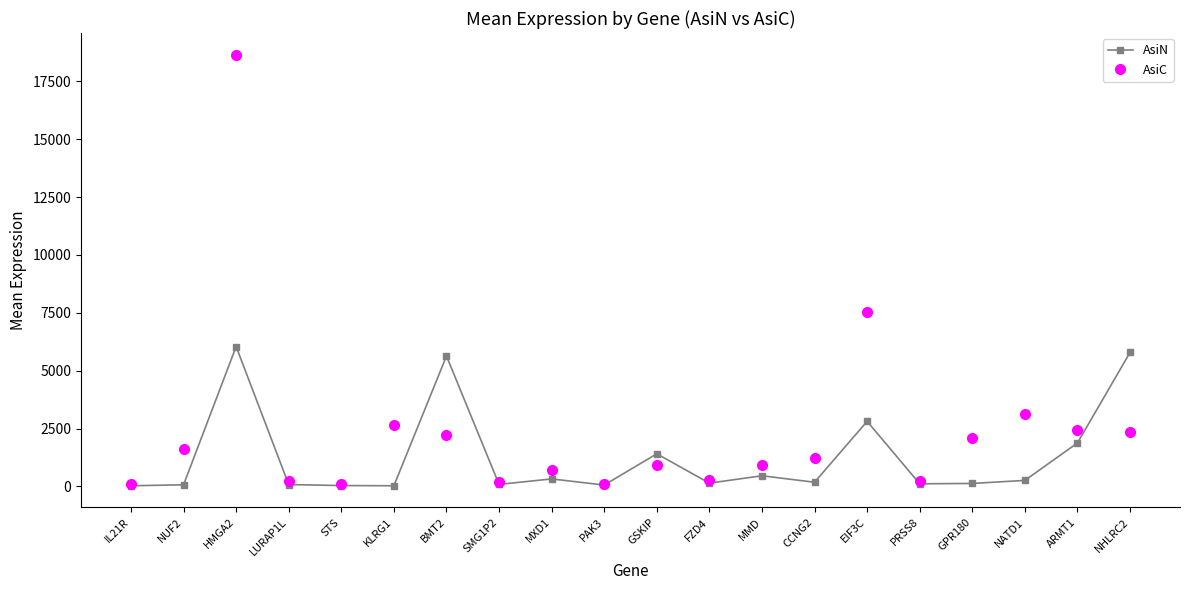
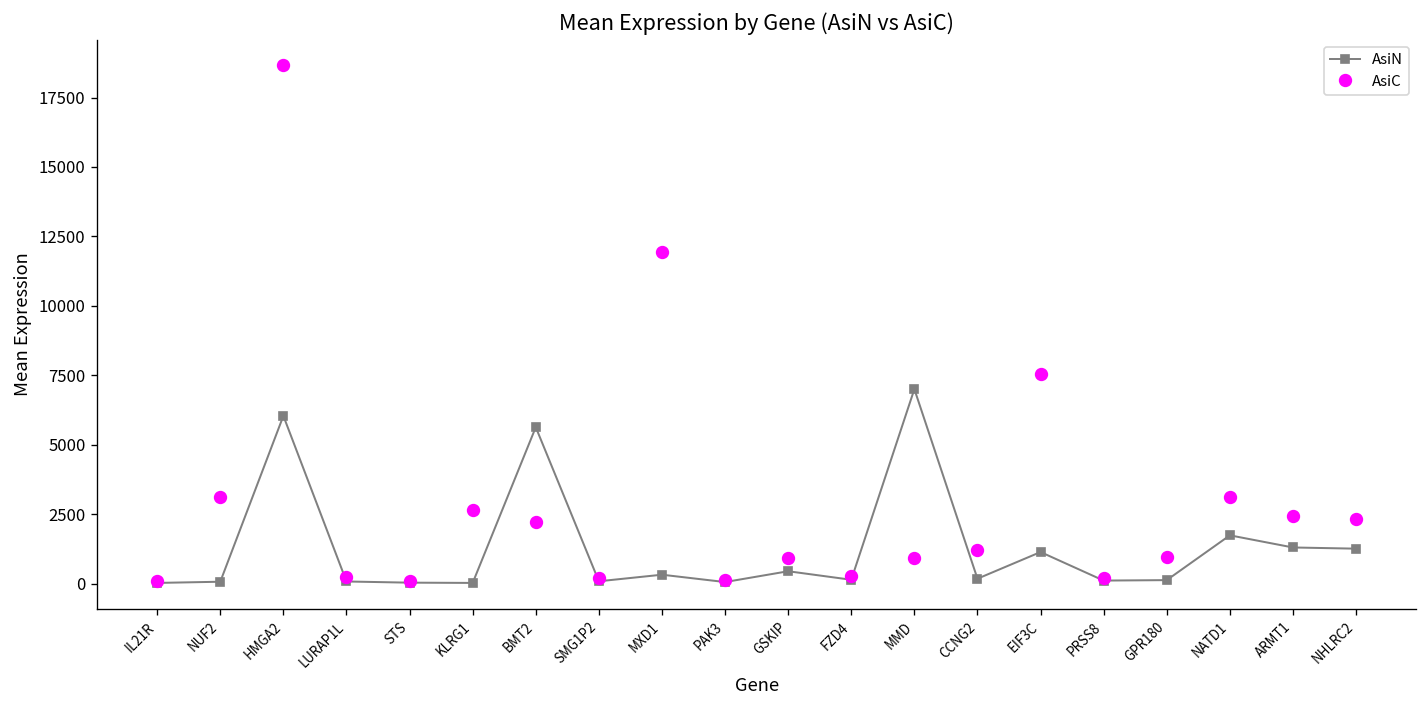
  {
    "AsiN": {
      "NUF2": 100,
      "HMGA2": 6000,
      "LURAP1L": 100,
      "KLRG1": 0,
      "BMT2": 5600,
      "MXD1": 300,
-     "GSKIP": 1400,
+     "GSKIP": 400,
      "FZD4": 100,
-     "MMD": 500,
+     "MMD": 7000,
      "CCNG2": 200,
-     "EIF3C": 2800,
+     "EIF3C": 1100,
      "GPR180": 100,
-     "NATD1": 300,
-     "ARMT1": 1900,
-     "NHLRC2": 5800
+     "NATD1": 1700,
+     "ARMT1": 1300,
+     "NHLRC2": 1300
    },
    "AsiC": {
-     "NUF2": 1600,
+     "NUF2": 3100,
      "HMGA2": 18700,
      "LURAP1L": 200,
      "KLRG1": 2700,
      "BMT2": 2200,
-     "MXD1": 700,
+     "MXD1": 11900,
      "GSKIP": 900,
      "FZD4": 300,
      "MMD": 900,
      "CCNG2": 1200,
      "EIF3C": 7600,
-     "GPR180": 2100,
+     "GPR180": 1000,
      "NATD1": 3100,
      "ARMT1": 2400,
      "NHLRC2": 2300
    }
  }
